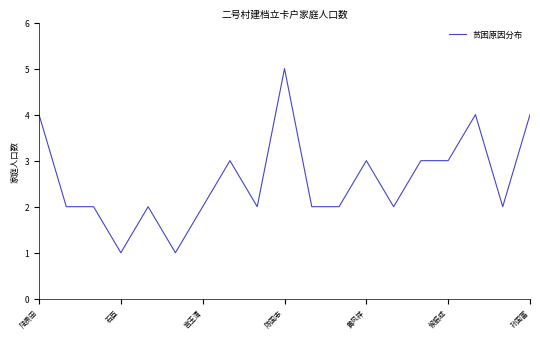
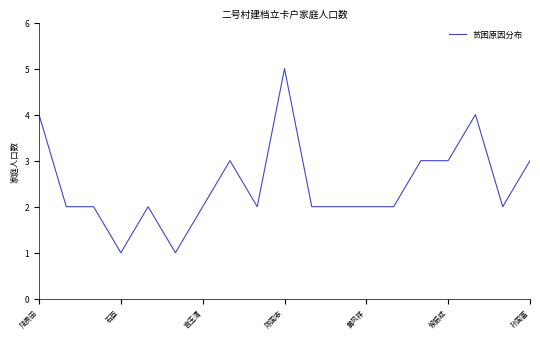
  {
    "陆贵田": 4,
    "石臣": 1,
    "宫玉清": 2,
    "陈国志": 5,
-   "黄风祥": 3,
+   "黄风祥": 2,
    "候振成": 3,
-   "孙国富": 4
+   "孙国富": 3
  }
